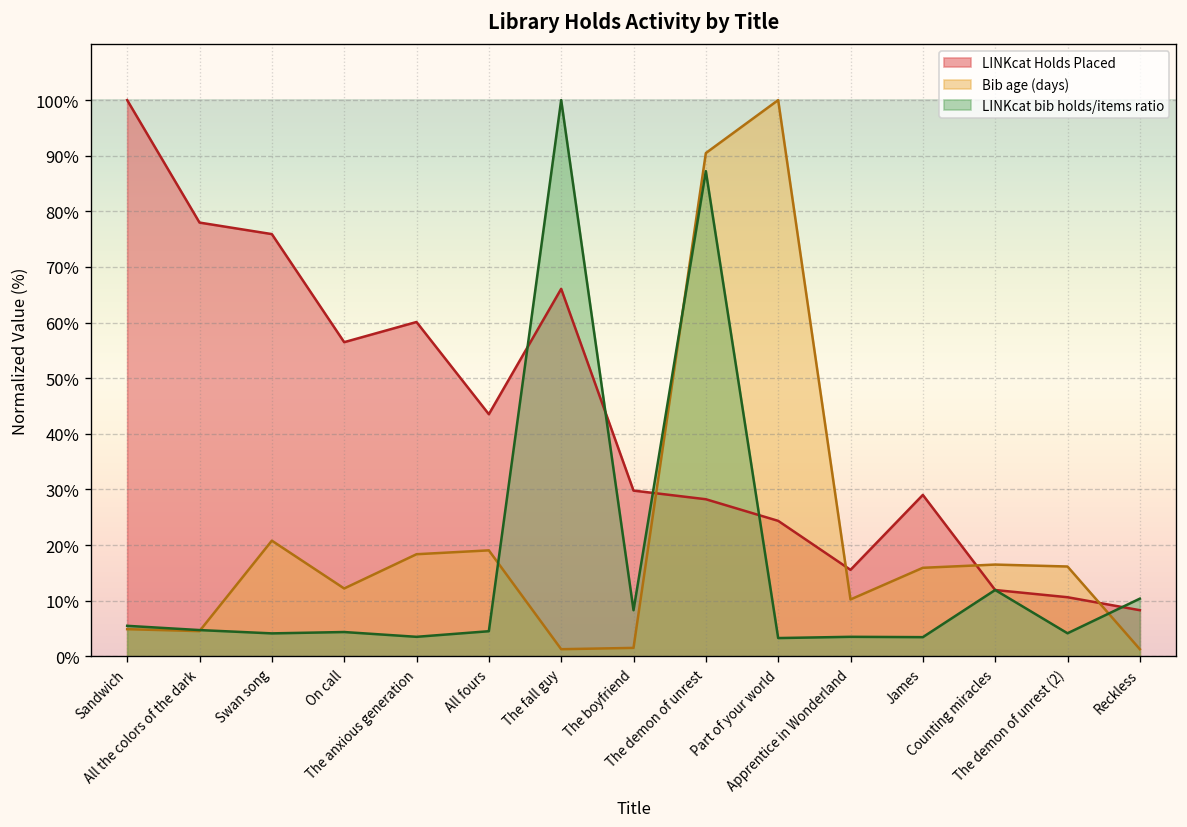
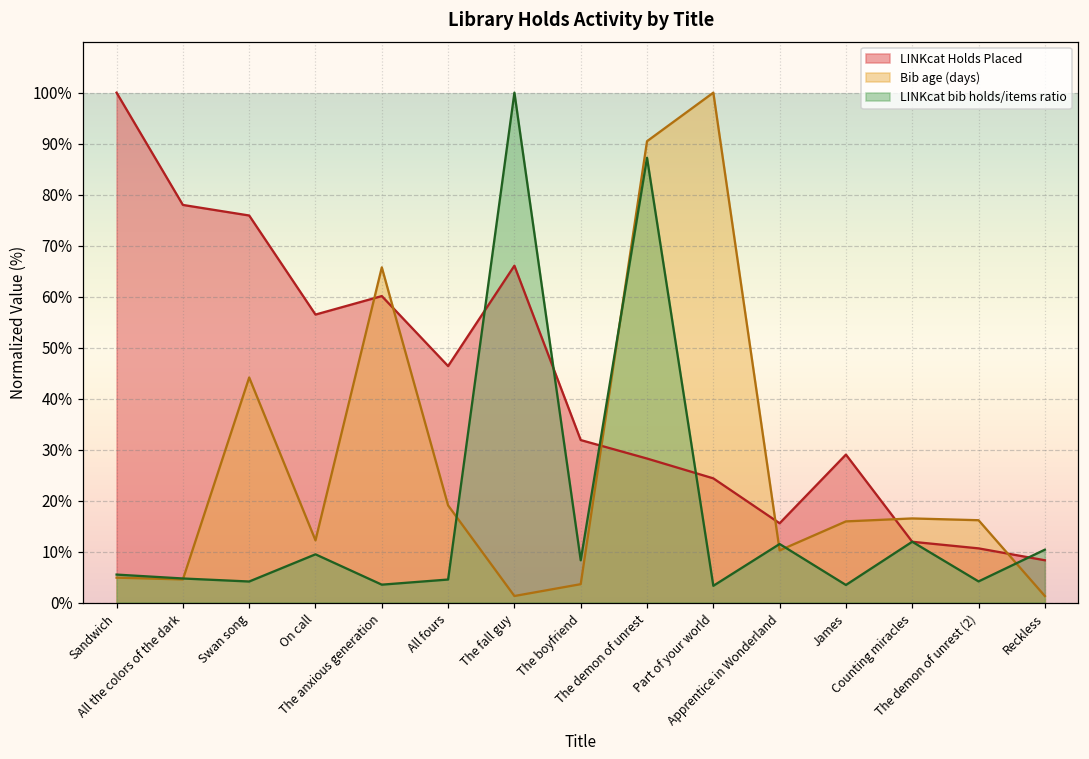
  {
    "LINKcat Holds Placed": {
      "Sandwich": "100%",
      "All the colors of the dark": "78%",
      "Swan song": "76%",
      "On call": "56%",
      "The anxious generation": "60%",
-     "All fours": "44%",
+     "All fours": "46%",
      "The fall guy": "66%",
-     "The boyfriend": "30%",
+     "The boyfriend": "32%",
      "The demon of unrest": "28%",
      "Part of your world": "24%",
      "Apprentice in Wonderland": "16%",
      "James": "29%",
      "The demon of unrest (2)": "11%",
      "Reckless": "8%"
    },
    "Bib age (days)": {
      "Sandwich": "5%",
-     "Swan song": "21%",
+     "Swan song": "44%",
      "On call": "12%",
-     "The anxious generation": "18%",
+     "The anxious generation": "66%",
      "All fours": "19%",
      "The fall guy": "1%",
-     "The boyfriend": "2%",
+     "The boyfriend": "4%",
      "The demon of unrest": "90%",
      "Part of your world": "100%",
      "Apprentice in Wonderland": "10%",
      "James": "16%",
      "Counting miracles": "16%",
      "The demon of unrest (2)": "16%",
      "Reckless": "1%"
    },
    "LINKcat bib holds/items ratio": {
      "Sandwich": "5%",
      "Swan song": "4%",
-     "On call": "4%",
+     "On call": "9%",
      "The anxious generation": "4%",
      "All fours": "5%",
      "The fall guy": "100%",
      "The boyfriend": "8%",
      "The demon of unrest": "87%",
      "Part of your world": "3%",
-     "Apprentice in Wonderland": "4%",
+     "Apprentice in Wonderland": "11%",
      "James": "3%",
      "The demon of unrest (2)": "4%",
      "Reckless": "10%"
    }
  }
